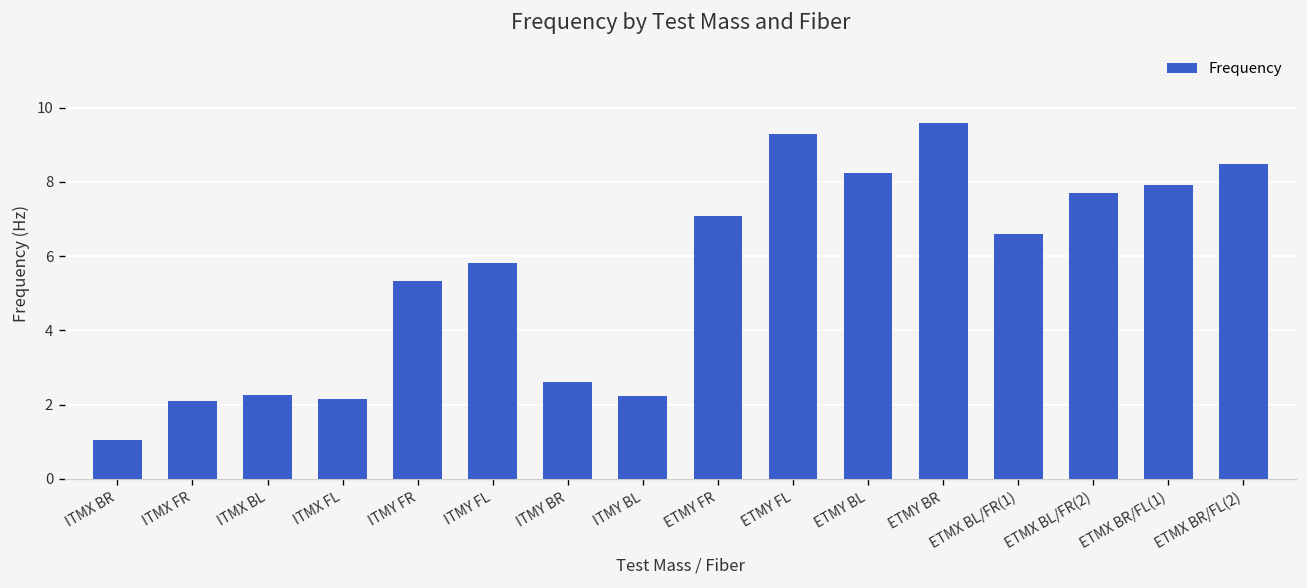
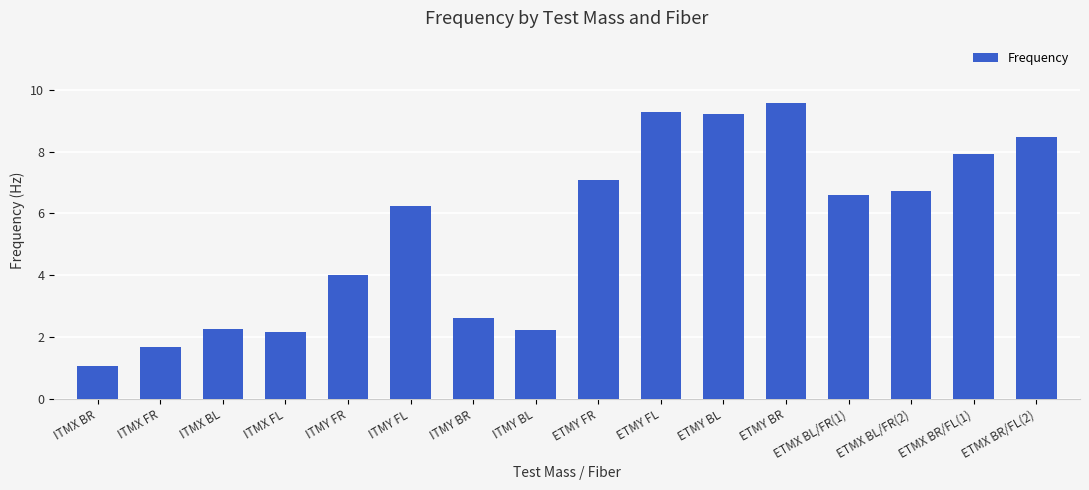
  {
    "ITMX BR": 1.1,
-   "ITMX FR": 2.1,
+   "ITMX FR": 1.7,
    "ITMX BL": 2.3,
    "ITMX FL": 2.2,
-   "ITMY FR": 5.3,
-   "ITMY FL": 5.8,
+   "ITMY FR": 4.0,
+   "ITMY FL": 6.3,
    "ITMY BR": 2.6,
    "ITMY BL": 2.2,
    "ETMY FR": 7.1,
    "ETMY FL": 9.3,
-   "ETMY BL": 8.3,
+   "ETMY BL": 9.2,
    "ETMY BR": 9.6,
    "ETMX BL/FR(1)": 6.6,
-   "ETMX BL/FR(2)": 7.7,
+   "ETMX BL/FR(2)": 6.7,
    "ETMX BR/FL(1)": 7.9,
    "ETMX BR/FL(2)": 8.5
  }
